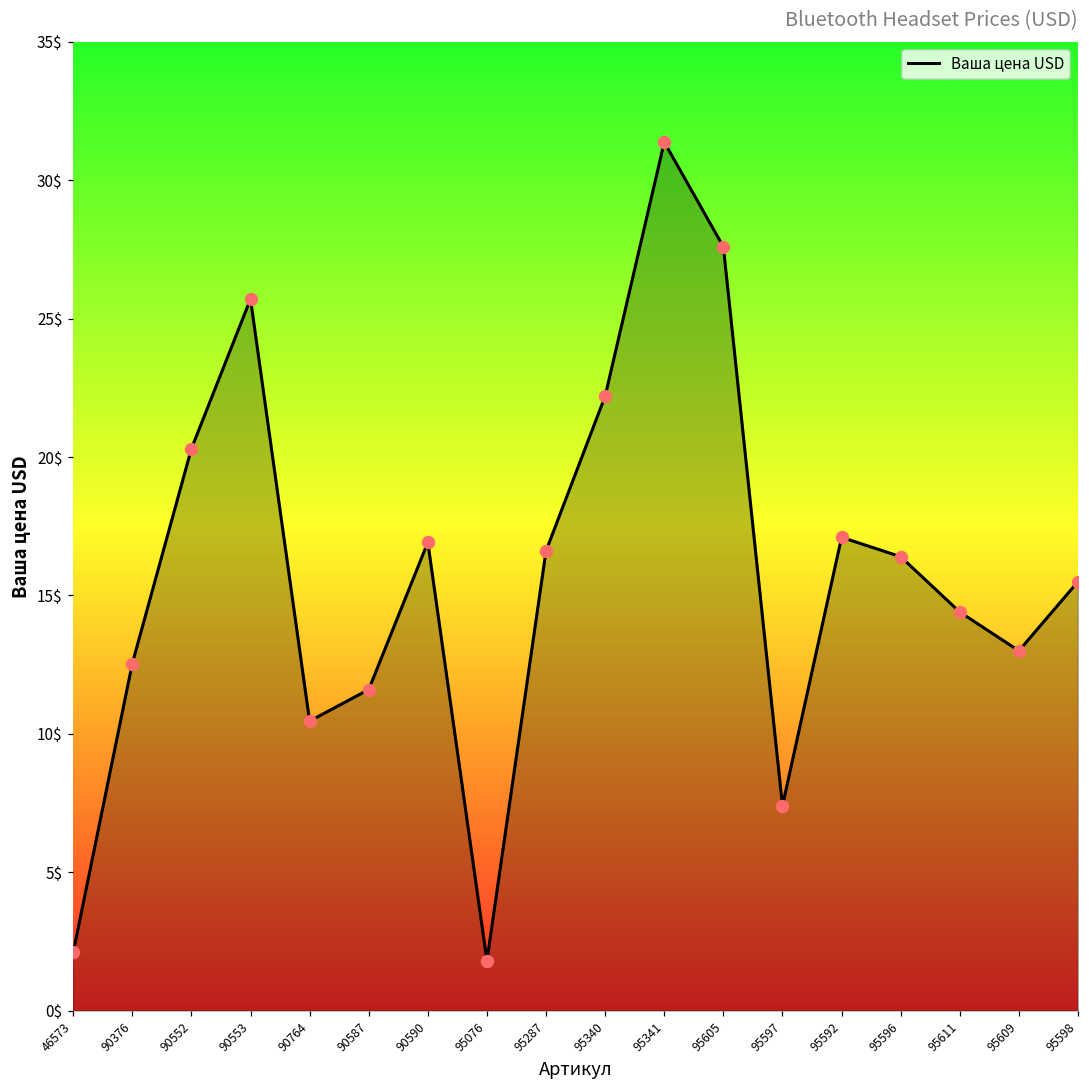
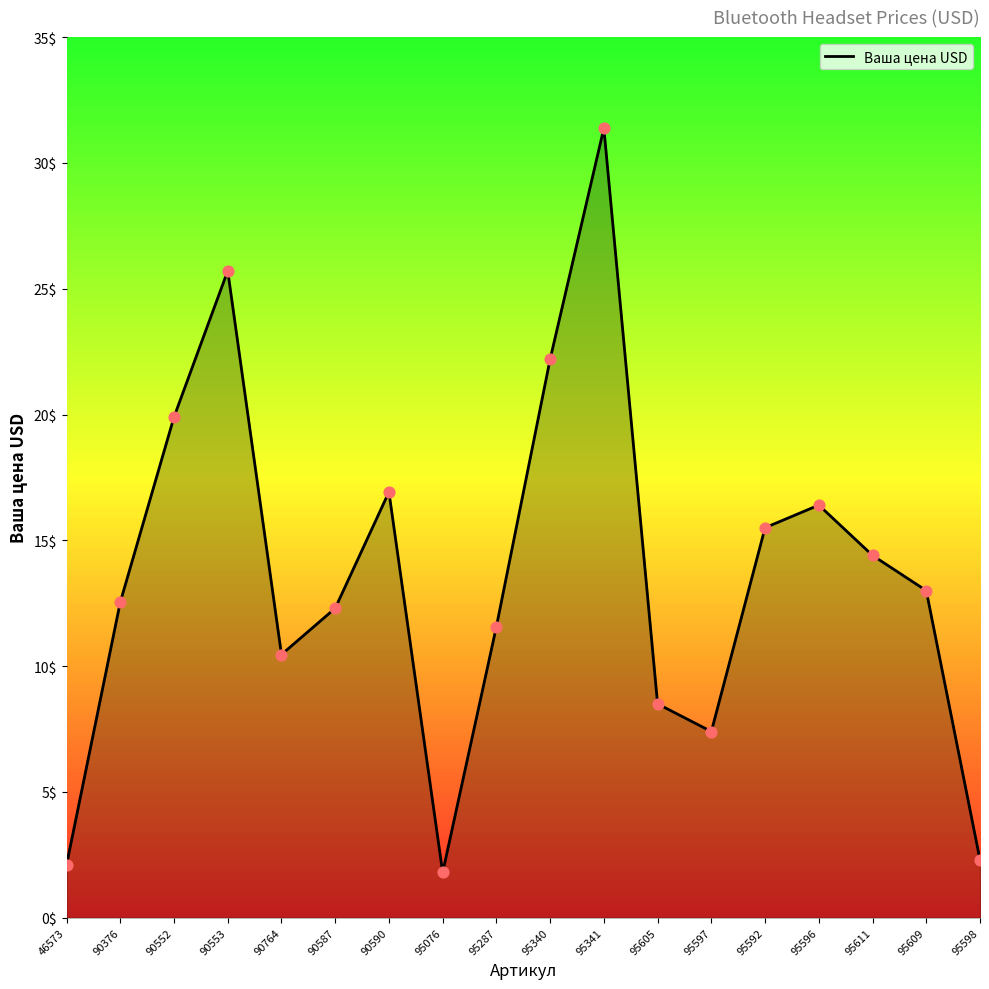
  {
    "46573": "2.1$",
    "90376": "12.5$",
-   "90552": "20.3$",
+   "90552": "19.9$",
    "90553": "25.7$",
    "90764": "10.5$",
-   "90587": "11.6$",
+   "90587": "12.3$",
    "90590": "16.9$",
    "95076": "1.8$",
-   "95287": "16.6$",
+   "95287": "11.6$",
    "95340": "22.2$",
    "95341": "31.4$",
-   "95605": "27.6$",
+   "95605": "8.5$",
    "95597": "7.4$",
-   "95592": "17.1$",
+   "95592": "15.5$",
    "95596": "16.4$",
    "95611": "14.4$",
    "95609": "13.0$",
-   "95598": "15.5$"
+   "95598": "2.3$"
  }
